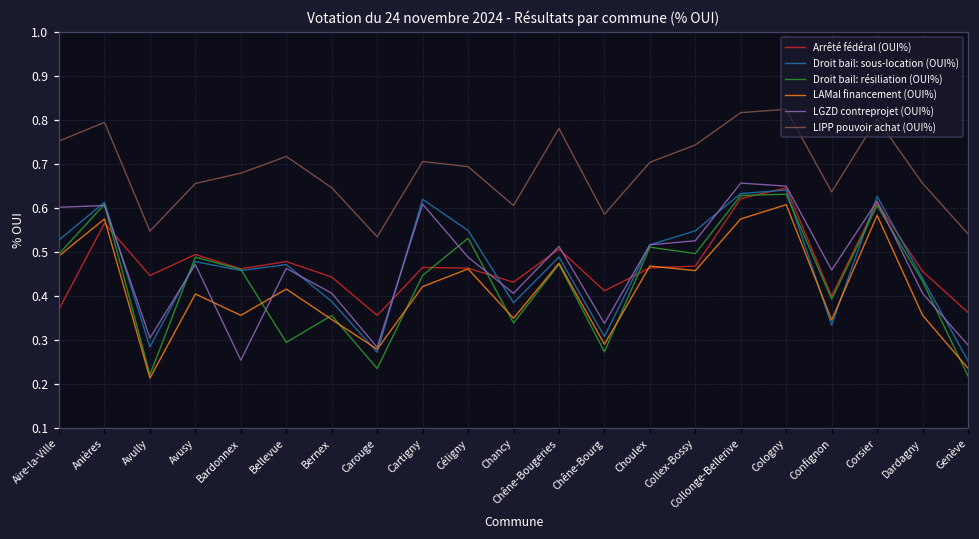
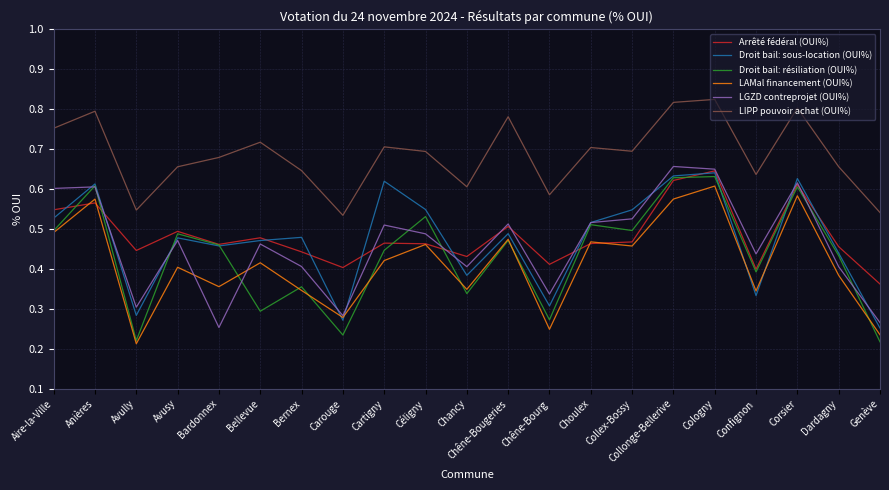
  {
    "Arrêté fédéral (OUI%)": {
-     "Aire-la-Ville": 0.37,
+     "Aire-la-Ville": 0.55,
      "Anières": 0.57,
      "Avully": 0.45,
      "Bellevue": 0.48,
      "Bernex": 0.44,
-     "Carouge": 0.36,
+     "Carouge": 0.40,
      "Cartigny": 0.46,
      "Chancy": 0.43,
      "Chêne-Bourg": 0.41,
      "Collex-Bossy": 0.47,
      "Collonge-Bellerive": 0.62,
      "Confignon": 0.40,
      "Dardagny": 0.46,
      "Genève": 0.36
    },
    "Droit bail: sous-location (OUI%)": {
      "Aire-la-Ville": 0.53,
      "Avully": 0.28,
      "Avusy": 0.48,
      "Bellevue": 0.47,
-     "Bernex": 0.39,
+     "Bernex": 0.48,
      "Carouge": 0.27,
      "Cartigny": 0.62,
      "Céligny": 0.55,
      "Chancy": 0.38,
      "Chêne-Bougeries": 0.49,
      "Chêne-Bourg": 0.31,
      "Collex-Bossy": 0.55,
      "Confignon": 0.33,
      "Corsier": 0.63,
      "Genève": 0.25
    },
    "Droit bail: résiliation (OUI%)": {
      "Avully": 0.22,
      "Bellevue": 0.29,
      "Bernex": 0.36,
      "Carouge": 0.23,
      "Cartigny": 0.45,
      "Céligny": 0.53,
      "Chancy": 0.34,
      "Chêne-Bourg": 0.27,
      "Collex-Bossy": 0.50,
      "Cologny": 0.63,
      "Confignon": 0.39,
      "Genève": 0.22
    },
    "LAMal financement (OUI%)": {
      "Anières": 0.57,
      "Avully": 0.21,
      "Avusy": 0.40,
      "Bardonnex": 0.36,
      "Bellevue": 0.42,
      "Bernex": 0.35,
      "Cartigny": 0.42,
      "Chancy": 0.35,
-     "Chêne-Bourg": 0.29,
+     "Chêne-Bourg": 0.25,
      "Collex-Bossy": 0.46,
      "Collonge-Bellerive": 0.57,
      "Cologny": 0.61,
      "Confignon": 0.34,
      "Corsier": 0.58,
-     "Dardagny": 0.36,
+     "Dardagny": 0.38,
      "Genève": 0.24
    },
    "LGZD contreprojet (OUI%)": {
      "Aire-la-Ville": 0.60,
      "Avully": 0.30,
      "Avusy": 0.47,
      "Bardonnex": 0.25,
      "Bellevue": 0.46,
      "Bernex": 0.41,
-     "Cartigny": 0.61,
+     "Cartigny": 0.51,
      "Céligny": 0.49,
      "Chancy": 0.41,
      "Chêne-Bourg": 0.34,
      "Collex-Bossy": 0.53,
      "Collonge-Bellerive": 0.66,
-     "Confignon": 0.46,
+     "Confignon": 0.44,
      "Dardagny": 0.41,
-     "Genève": 0.29
+     "Genève": 0.27
    },
    "LIPP pouvoir achat (OUI%)": {
      "Aire-la-Ville": 0.75,
      "Anières": 0.79,
      "Avully": 0.55,
      "Avusy": 0.66,
      "Bardonnex": 0.68,
      "Bellevue": 0.72,
      "Bernex": 0.65,
      "Carouge": 0.53,
      "Cartigny": 0.71,
      "Céligny": 0.69,
      "Chancy": 0.61,
      "Chêne-Bougeries": 0.78,
      "Chêne-Bourg": 0.59,
      "Choulex": 0.70,
-     "Collex-Bossy": 0.74,
+     "Collex-Bossy": 0.69,
      "Collonge-Bellerive": 0.82,
      "Confignon": 0.64,
      "Dardagny": 0.66,
      "Genève": 0.54
    }
  }
